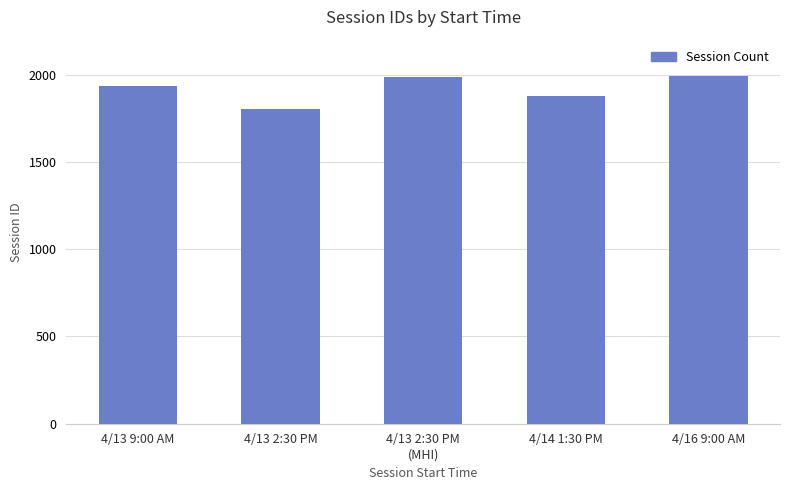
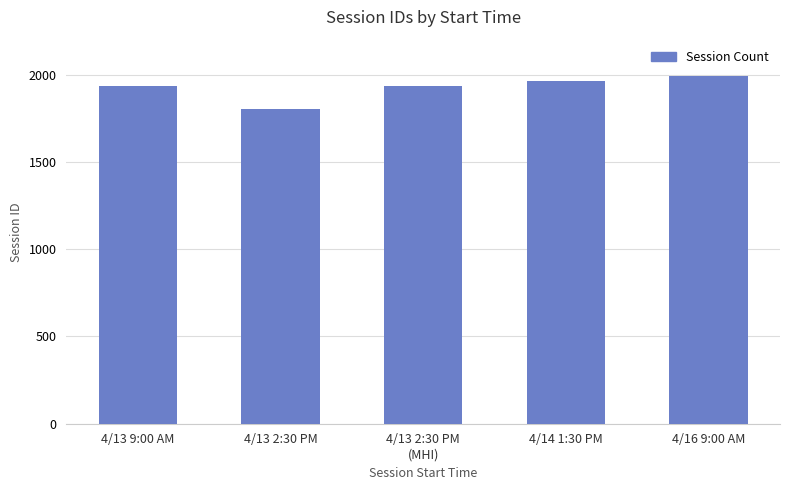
  {
    "4/13 9:00 AM": 1940,
    "4/13 2:30 PM": 1810,
-   "4/13 2:30 PM (MHI)": 1990,
-   "4/14 1:30 PM": 1880,
+   "4/13 2:30 PM (MHI)": 1940,
+   "4/14 1:30 PM": 1960,
    "4/16 9:00 AM": 1990
  }
